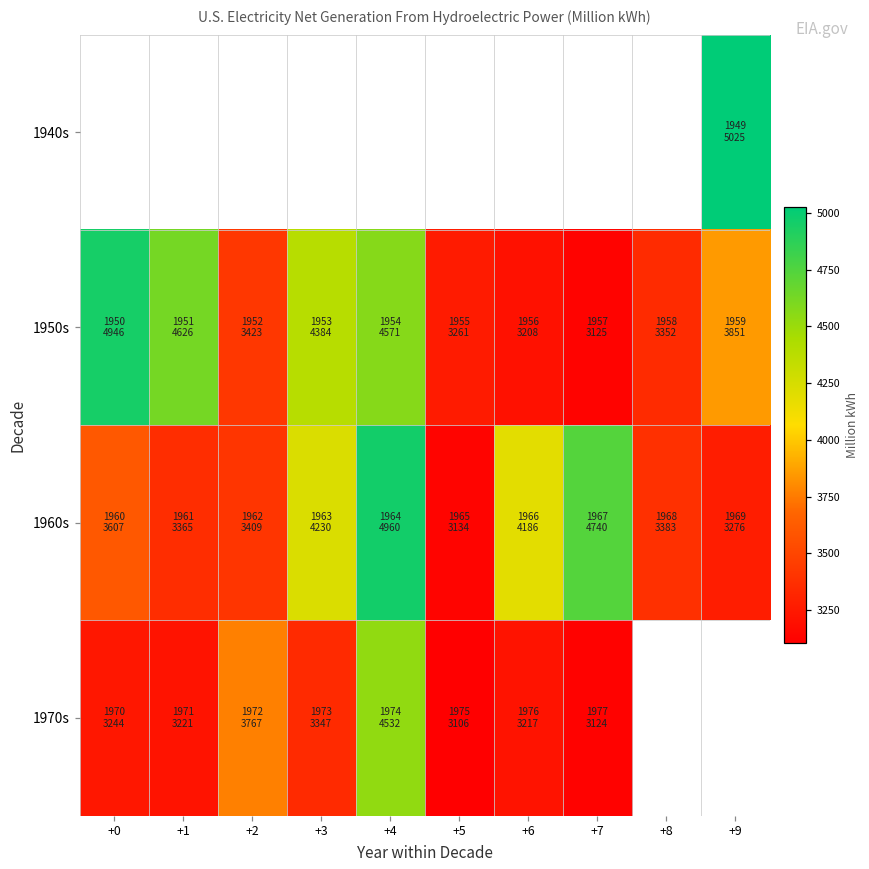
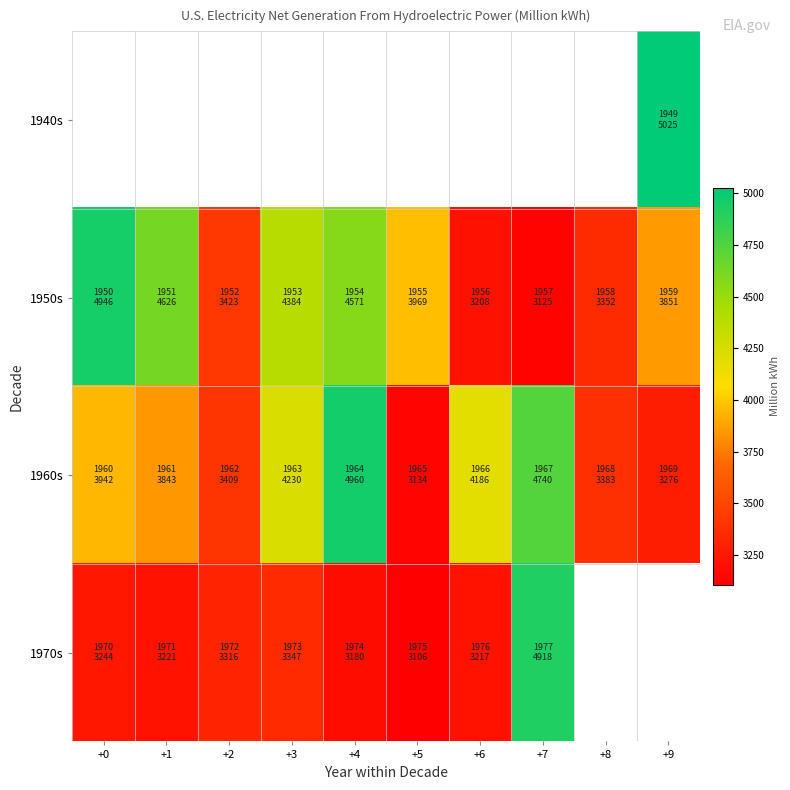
  {
    "1950s": {
-     "+5": 3261
+     "+5": 3969
    },
    "1960s": {
-     "+0": 3607,
-     "+1": 3365
+     "+0": 3942,
+     "+1": 3843
    },
    "1970s": {
-     "+2": 3767,
-     "+4": 4532,
-     "+7": 3124
+     "+2": 3316,
+     "+4": 3180,
+     "+7": 4918
    }
  }
